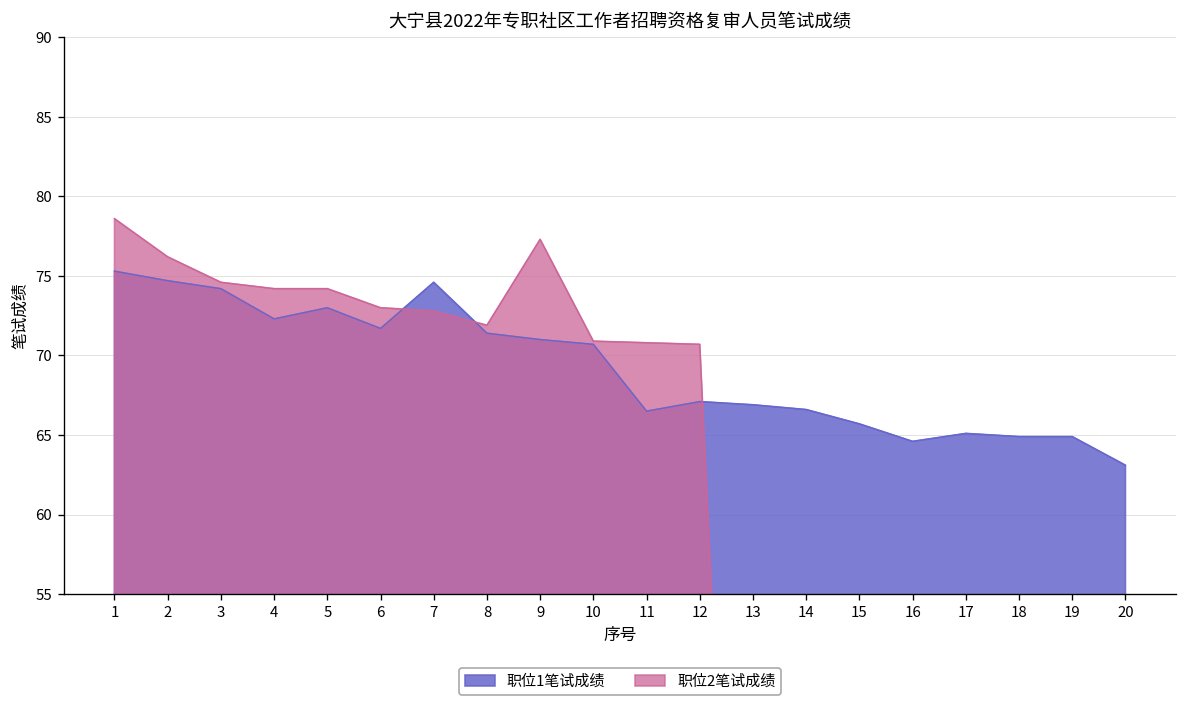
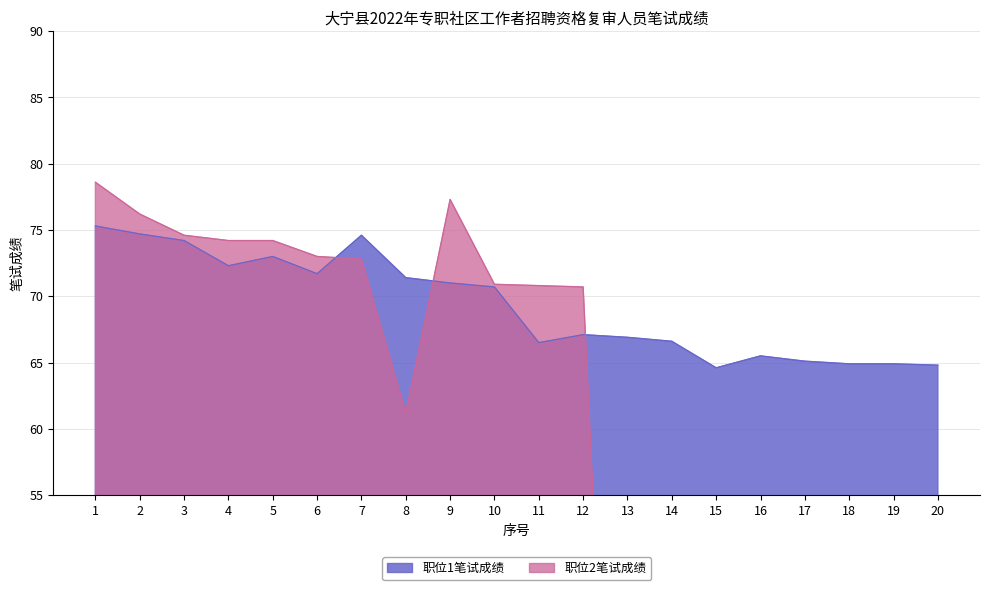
  {
    "职位1笔试成绩": {
      "1": 75.3,
      "2": 74.7,
      "3": 74.2,
      "4": 72.3,
      "5": 73.0,
      "6": 71.7,
      "7": 74.6,
      "8": 71.4,
      "9": 71.0,
      "10": 70.7,
      "11": 66.5,
      "12": 67.1,
      "13": 66.9,
      "14": 66.6,
-     "15": 65.7,
-     "16": 64.6,
+     "15": 64.6,
+     "16": 65.5,
      "17": 65.1,
      "18": 64.9,
      "19": 64.9,
-     "20": 63.1
+     "20": 64.8
    },
    "职位2笔试成绩": {
      "1": 78.6,
      "2": 76.2,
      "3": 74.6,
      "4": 74.2,
      "5": 74.2,
      "6": 73.0,
      "7": 72.8,
-     "8": 71.9,
+     "8": 61.2,
      "9": 77.3,
      "10": 70.9,
      "11": 70.8,
      "12": 70.7
    }
  }
